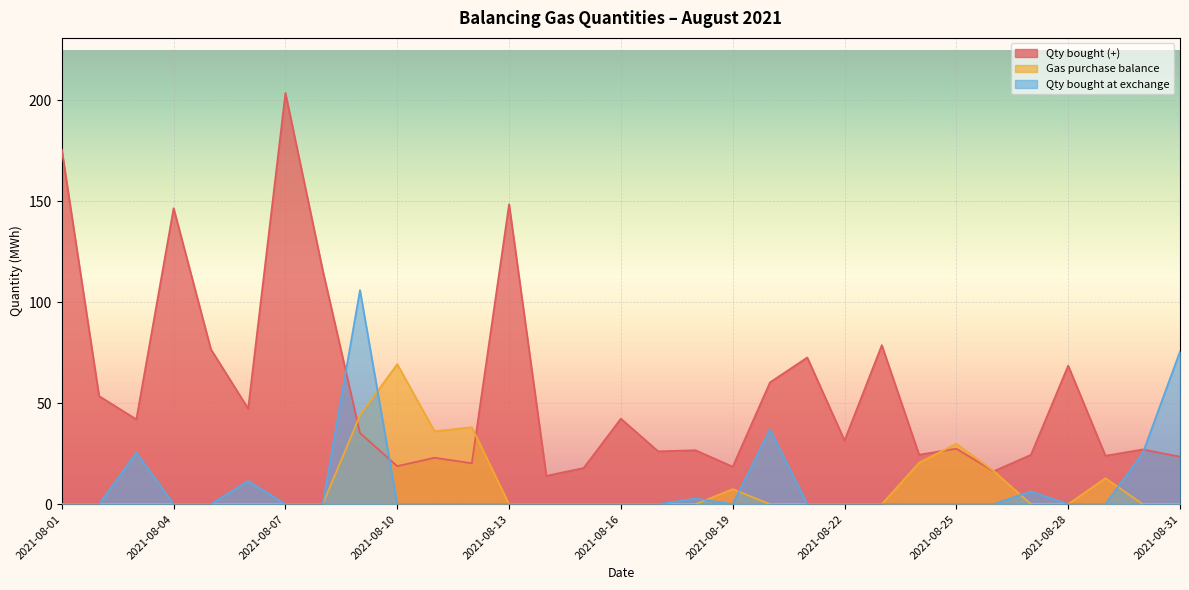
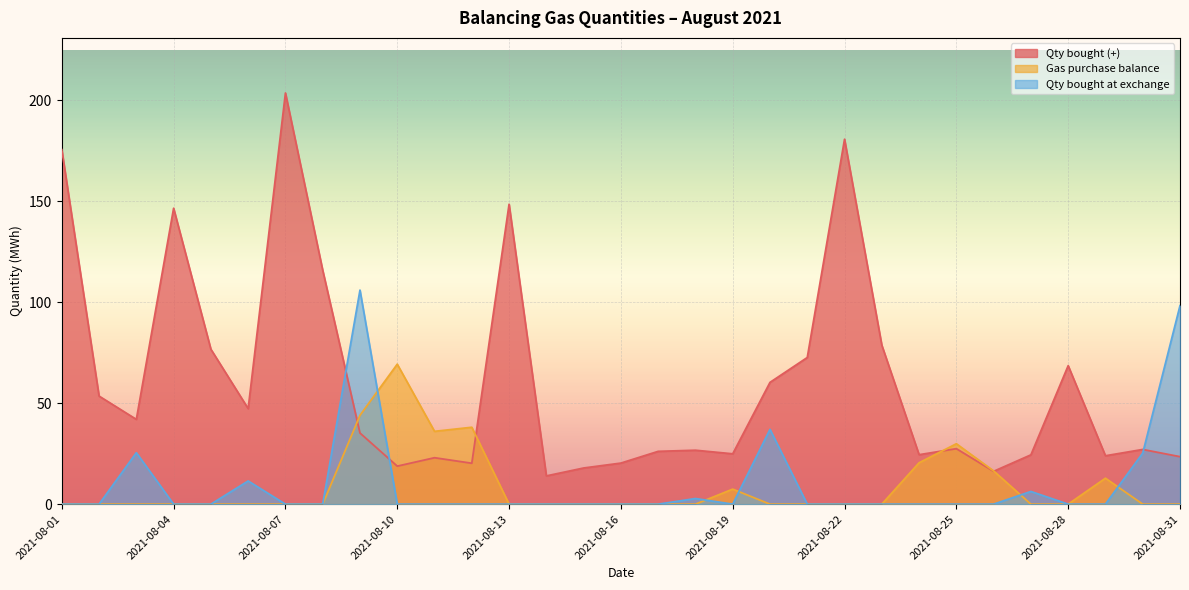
  {
    "Qty bought (+)": {
      "2021-08-01": 176,
      "2021-08-04": 147,
      "2021-08-07": 204,
      "2021-08-10": 19,
      "2021-08-13": 149,
-     "2021-08-16": 42,
-     "2021-08-19": 19,
-     "2021-08-22": 32,
+     "2021-08-16": 20,
+     "2021-08-19": 25,
+     "2021-08-22": 181,
      "2021-08-25": 27,
      "2021-08-28": 69,
      "2021-08-31": 24
    },
    "Gas purchase balance": {
      "2021-08-10": 69,
      "2021-08-19": 7,
      "2021-08-25": 30,
      "2021-08-31": 0
    },
    "Qty bought at exchange": {
      "2021-08-10": 0,
      "2021-08-19": 0,
      "2021-08-25": 0,
-     "2021-08-31": 76
+     "2021-08-31": 98
    }
  }
